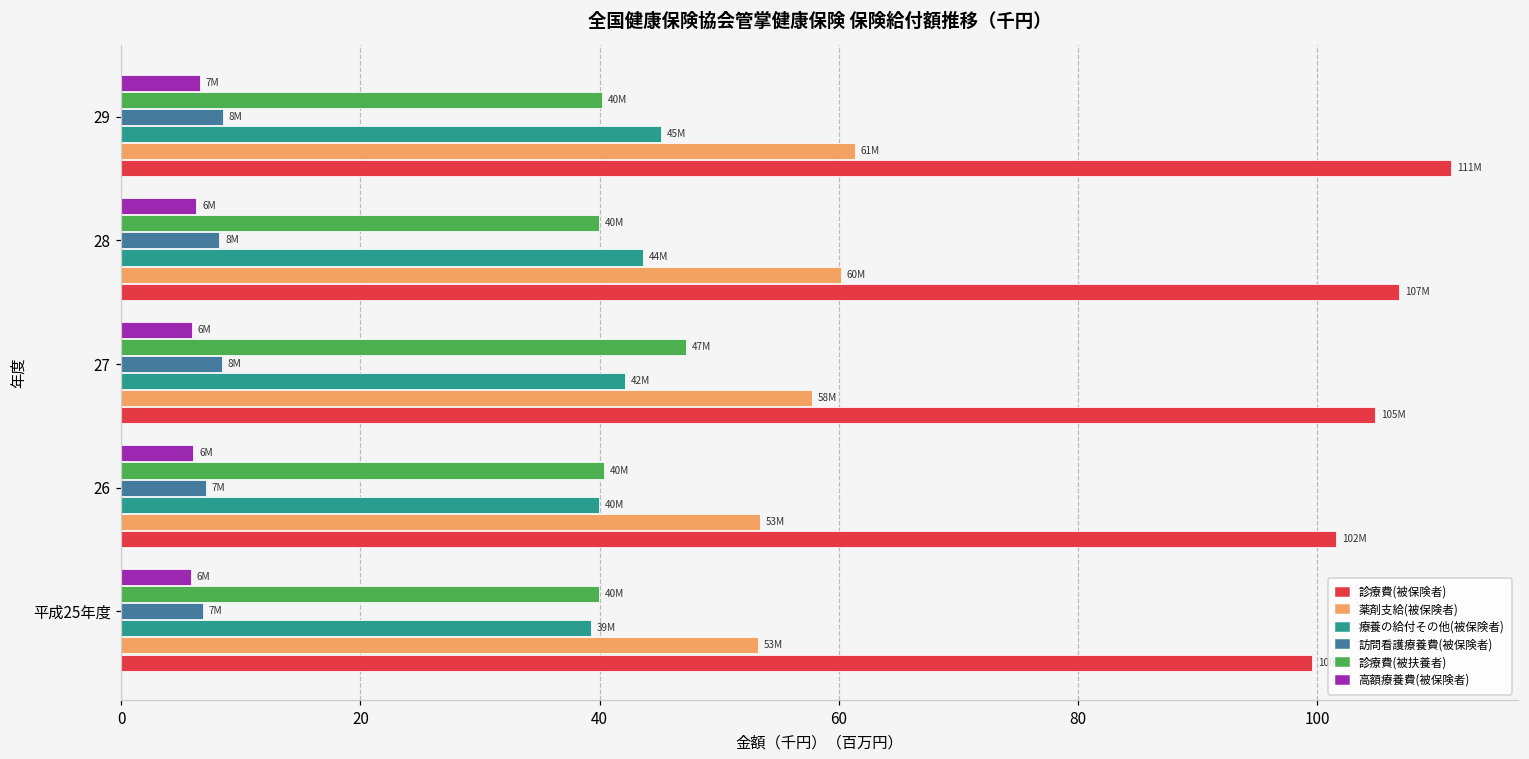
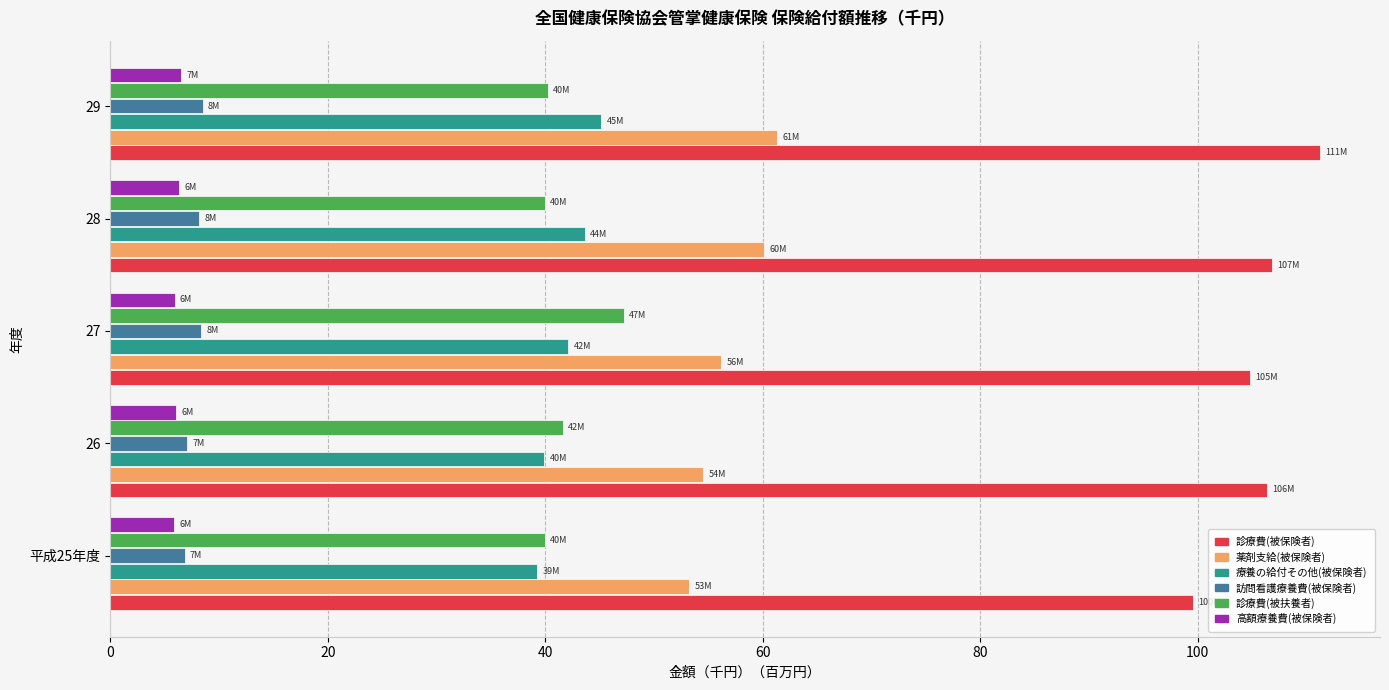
  {
    "診療費(被保険者)": {
      "29": "111M",
      "28": "107M",
      "27": "105M",
-     "26": "102M"
+     "26": "106M"
    },
    "薬剤支給(被保険者)": {
      "29": "61M",
      "28": "60M",
-     "27": "58M",
-     "26": "53M",
+     "27": "56M",
+     "26": "54M",
      "平成25年度": "53M"
    },
    "診療費(被扶養者)": {
      "29": "40M",
      "28": "40M",
      "27": "47M",
-     "26": "40M",
+     "26": "42M",
      "平成25年度": "40M"
    },
    "高額療養費(被保険者)": {
      "29": "7M",
      "28": "6M",
      "27": "6M",
      "26": "6M",
      "平成25年度": "6M"
    }
  }
